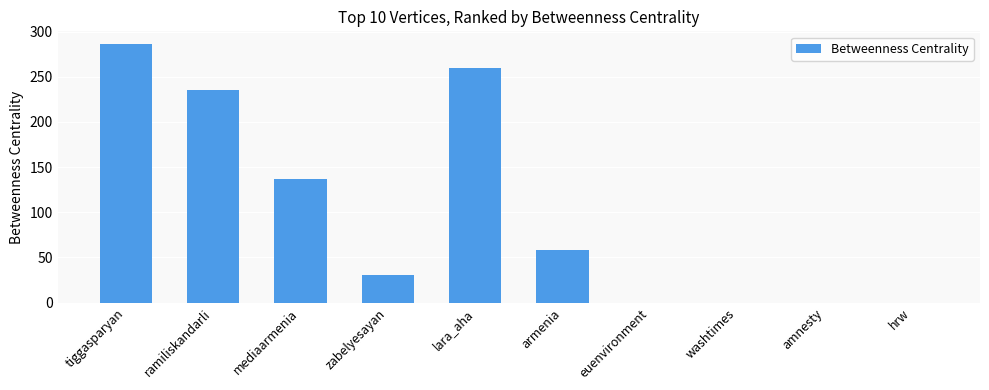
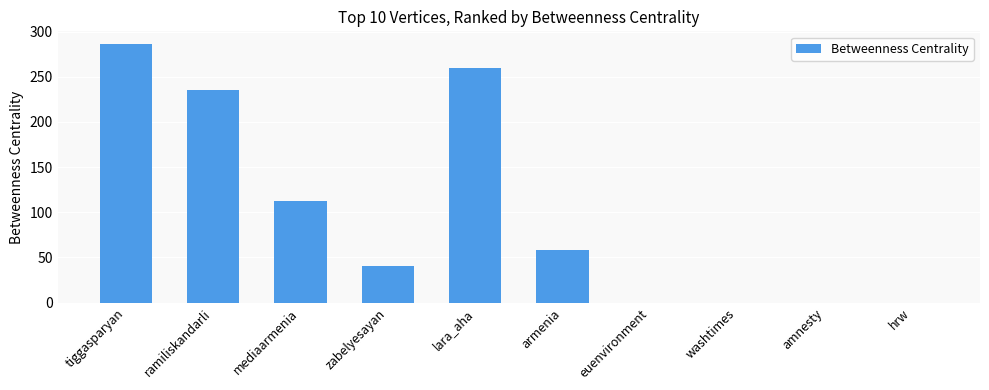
  {
    "tiggasparyan": 290,
    "ramiliskandarli": 240,
-   "mediaarmenia": 140,
-   "zabelyesayan": 30,
+   "mediaarmenia": 110,
+   "zabelyesayan": 40,
    "lara_aha": 260,
    "armenia": 60,
    "euenvironment": 0,
    "washtimes": 0,
    "amnesty": 0,
    "hrw": 0
  }
